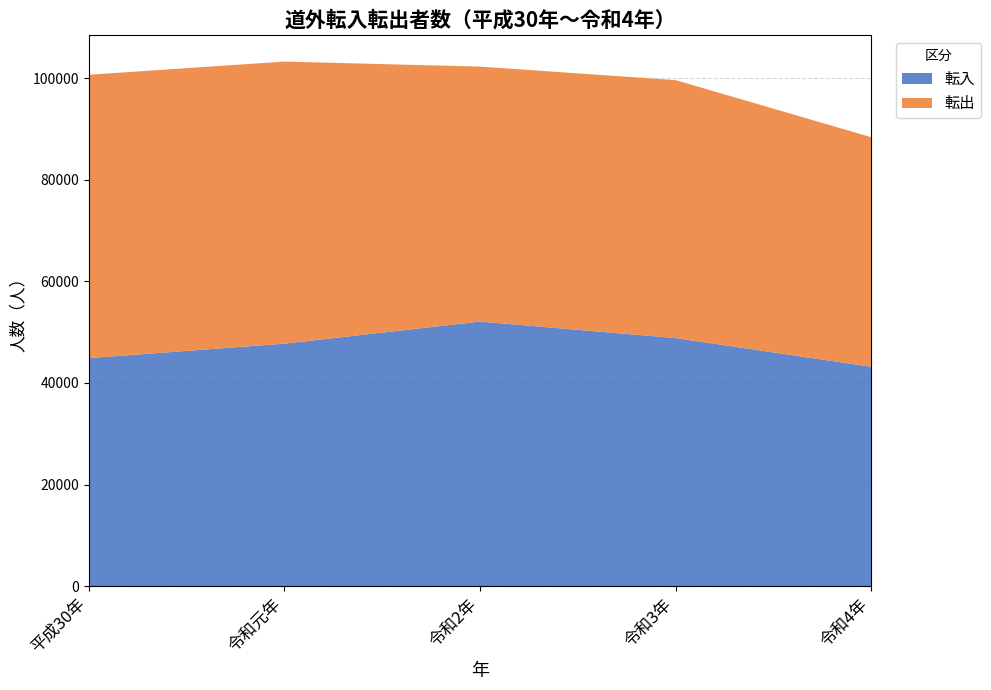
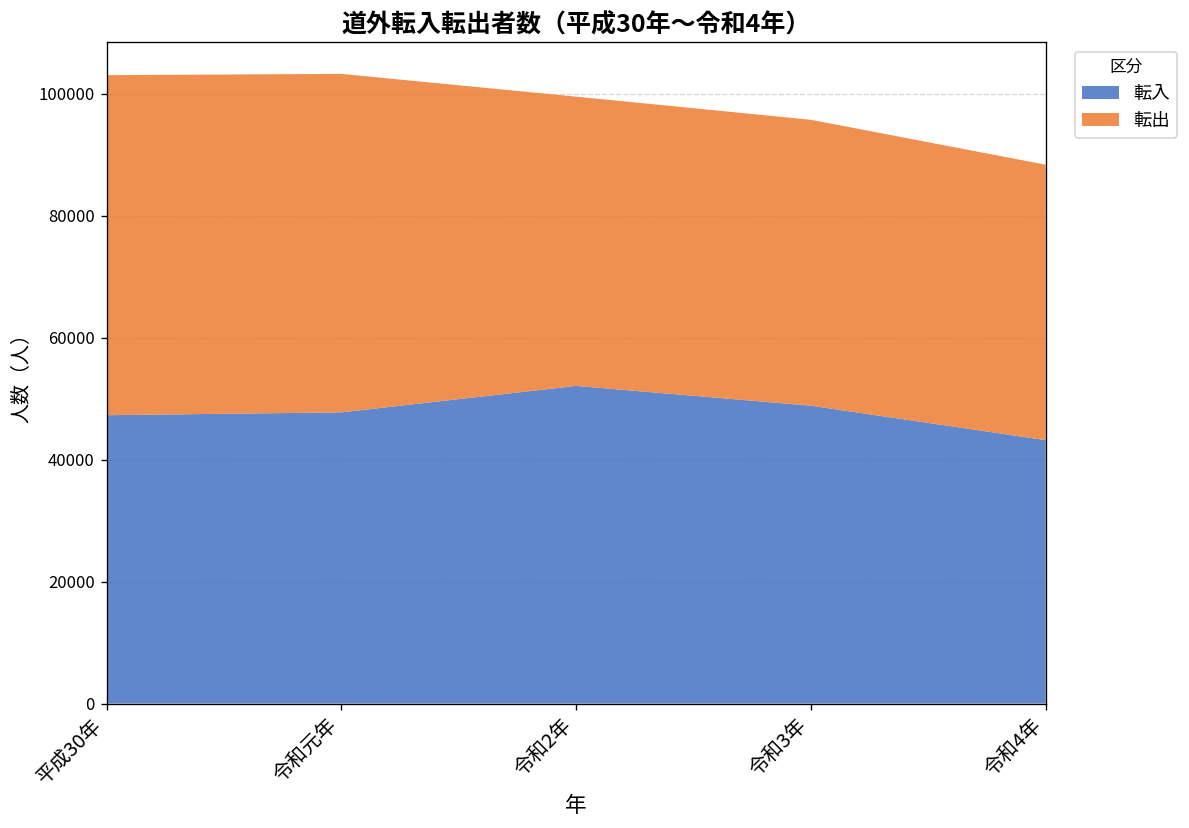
  {
    "転入": {
-     "平成30年": 45000,
+     "平成30年": 47000,
      "令和元年": 48000,
      "令和2年": 52000,
      "令和3年": 49000,
      "令和4年": 43000
    },
    "転出": {
      "平成30年": 56000,
      "令和元年": 55000,
-     "令和2年": 50000,
-     "令和3年": 51000,
+     "令和2年": 47000,
+     "令和3年": 47000,
      "令和4年": 45000
    }
  }
